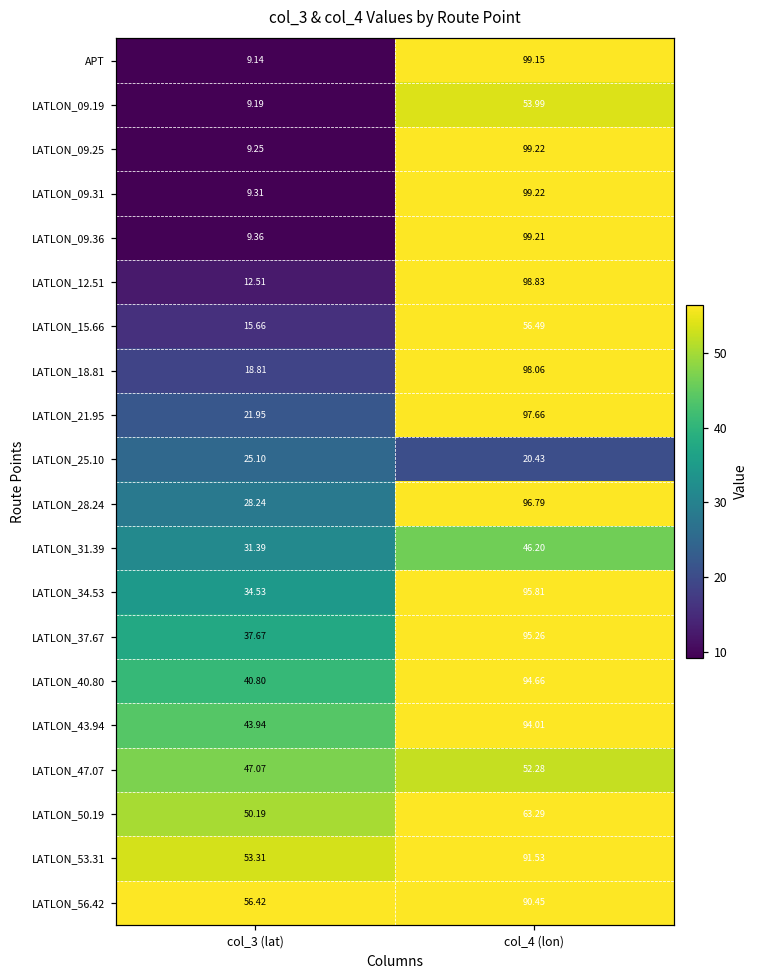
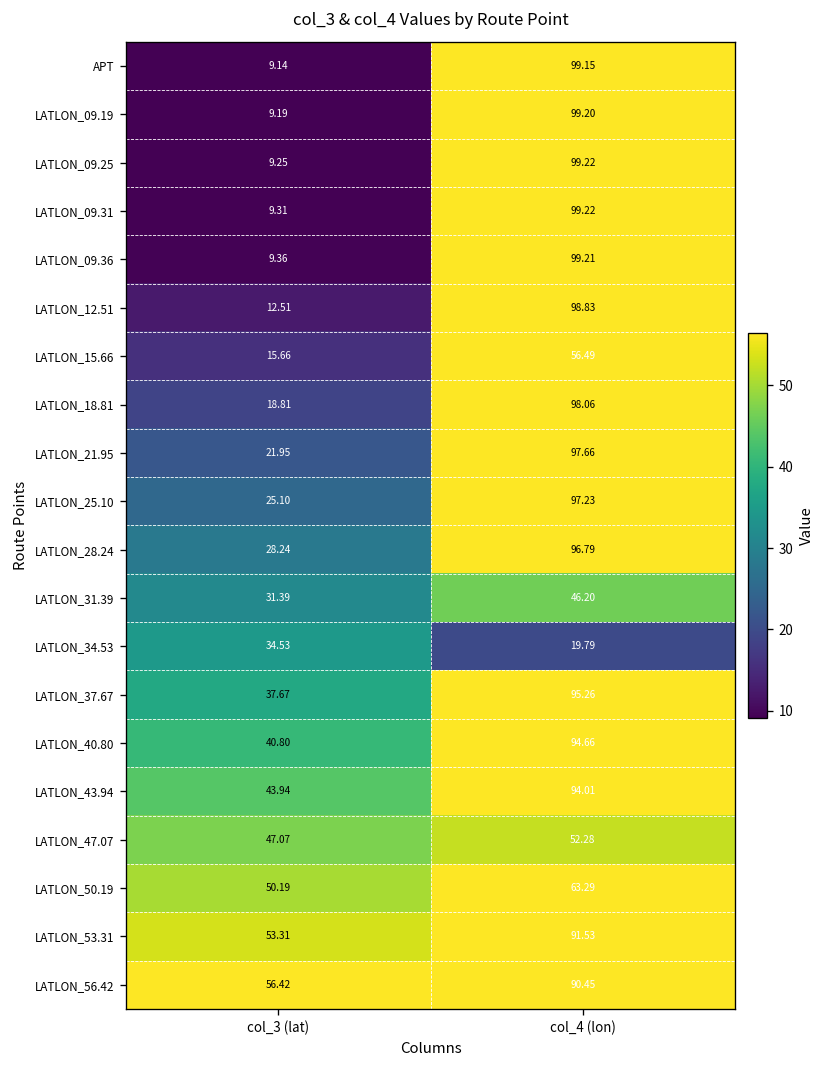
  {
    "APT": {
      "col_3 (lat)": 9.14,
      "col_4 (lon)": 99.15
    },
    "LATLON_09.19": {
      "col_3 (lat)": 9.19,
-     "col_4 (lon)": 53.99
+     "col_4 (lon)": 99.20
    },
    "LATLON_09.25": {
      "col_3 (lat)": 9.25,
      "col_4 (lon)": 99.22
    },
    "LATLON_09.31": {
      "col_3 (lat)": 9.31,
      "col_4 (lon)": 99.22
    },
    "LATLON_09.36": {
      "col_3 (lat)": 9.36,
      "col_4 (lon)": 99.21
    },
    "LATLON_12.51": {
      "col_3 (lat)": 12.51,
      "col_4 (lon)": 98.83
    },
    "LATLON_15.66": {
      "col_3 (lat)": 15.66,
      "col_4 (lon)": 56.49
    },
    "LATLON_18.81": {
      "col_3 (lat)": 18.81,
      "col_4 (lon)": 98.06
    },
    "LATLON_21.95": {
      "col_3 (lat)": 21.95,
      "col_4 (lon)": 97.66
    },
    "LATLON_25.10": {
      "col_3 (lat)": 25.10,
-     "col_4 (lon)": 20.43
+     "col_4 (lon)": 97.23
    },
    "LATLON_28.24": {
      "col_3 (lat)": 28.24,
      "col_4 (lon)": 96.79
    },
    "LATLON_31.39": {
      "col_3 (lat)": 31.39,
      "col_4 (lon)": 46.20
    },
    "LATLON_34.53": {
      "col_3 (lat)": 34.53,
-     "col_4 (lon)": 95.81
+     "col_4 (lon)": 19.79
    },
    "LATLON_37.67": {
      "col_3 (lat)": 37.67,
      "col_4 (lon)": 95.26
    },
    "LATLON_40.80": {
      "col_3 (lat)": 40.80,
      "col_4 (lon)": 94.66
    },
    "LATLON_43.94": {
      "col_3 (lat)": 43.94,
      "col_4 (lon)": 94.01
    },
    "LATLON_47.07": {
      "col_3 (lat)": 47.07,
      "col_4 (lon)": 52.28
    },
    "LATLON_50.19": {
      "col_3 (lat)": 50.19,
      "col_4 (lon)": 63.29
    },
    "LATLON_53.31": {
      "col_3 (lat)": 53.31,
      "col_4 (lon)": 91.53
    },
    "LATLON_56.42": {
      "col_3 (lat)": 56.42,
      "col_4 (lon)": 90.45
    }
  }
